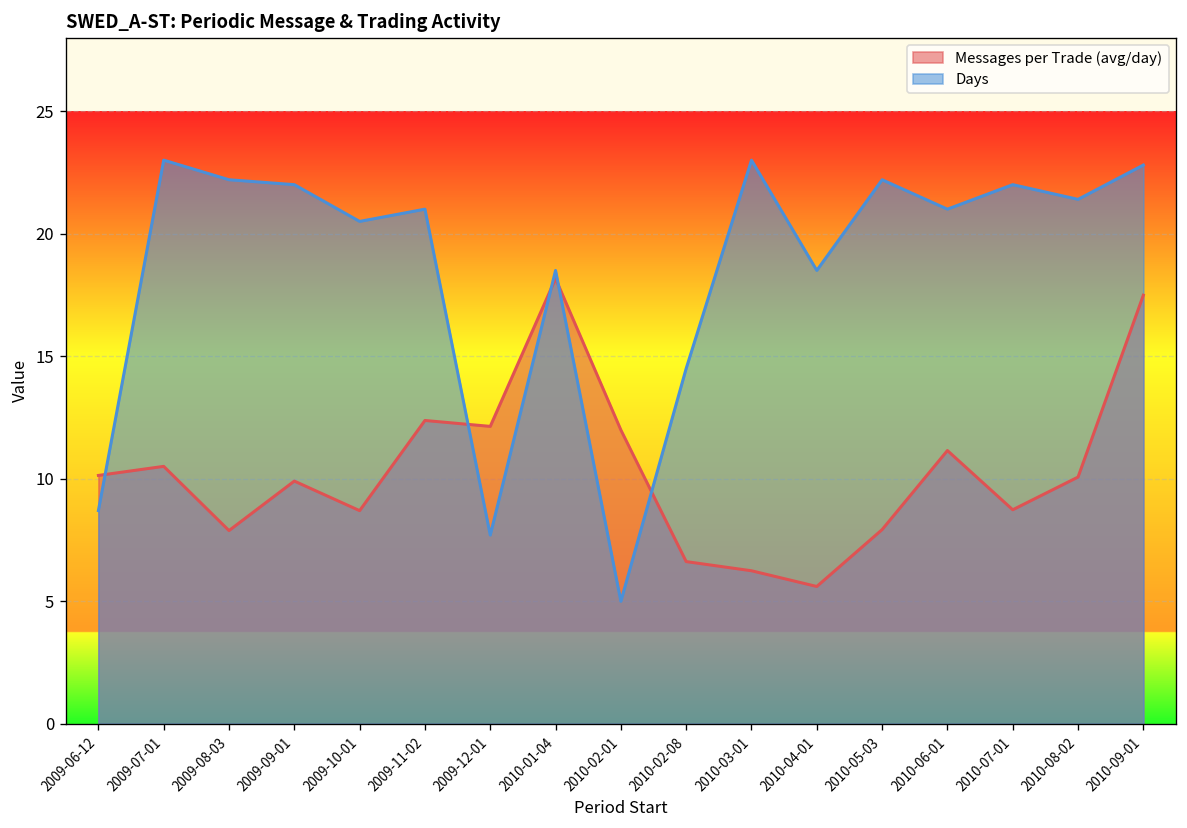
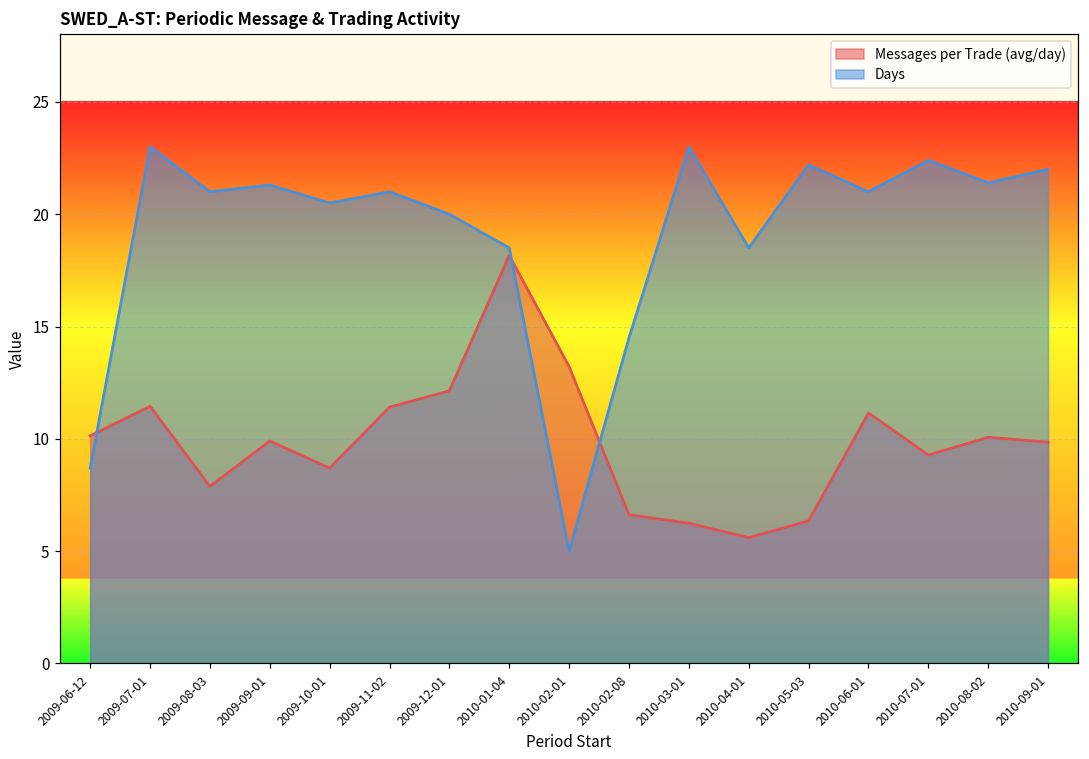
  {
    "Messages per Trade (avg/day)": {
      "2009-06-12": 10.1,
-     "2009-07-01": 10.5,
+     "2009-07-01": 11.5,
      "2009-08-03": 7.9,
      "2009-09-01": 9.9,
      "2009-10-01": 8.7,
-     "2009-11-02": 12.4,
+     "2009-11-02": 11.4,
      "2009-12-01": 12.1,
      "2010-01-04": 18.2,
-     "2010-02-01": 12.0,
+     "2010-02-01": 13.2,
      "2010-02-08": 6.6,
      "2010-03-01": 6.2,
      "2010-04-01": 5.6,
-     "2010-05-03": 7.9,
+     "2010-05-03": 6.3,
      "2010-06-01": 11.2,
-     "2010-07-01": 8.7,
+     "2010-07-01": 9.3,
      "2010-08-02": 10.1,
-     "2010-09-01": 17.5
+     "2010-09-01": 9.9
    },
    "Days": {
      "2009-06-12": 8.7,
      "2009-07-01": 23.0,
-     "2009-08-03": 22.2,
-     "2009-09-01": 22.0,
+     "2009-08-03": 21.0,
+     "2009-09-01": 21.3,
      "2009-10-01": 20.5,
      "2009-11-02": 21.0,
-     "2009-12-01": 7.7,
+     "2009-12-01": 20.0,
      "2010-01-04": 18.5,
      "2010-02-01": 5.0,
      "2010-02-08": 14.5,
      "2010-03-01": 23.0,
      "2010-04-01": 18.5,
      "2010-05-03": 22.2,
      "2010-06-01": 21.0,
-     "2010-07-01": 22.0,
+     "2010-07-01": 22.4,
      "2010-08-02": 21.4,
-     "2010-09-01": 22.8
+     "2010-09-01": 22.0
    }
  }
